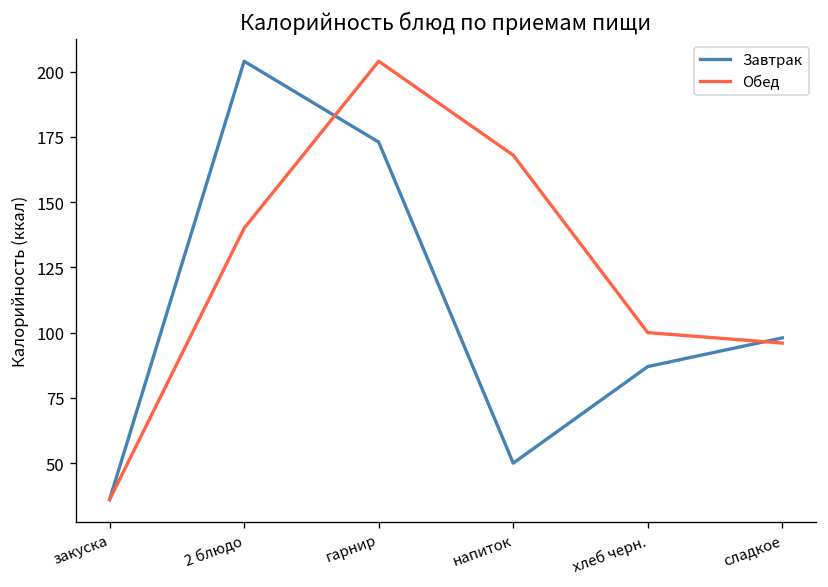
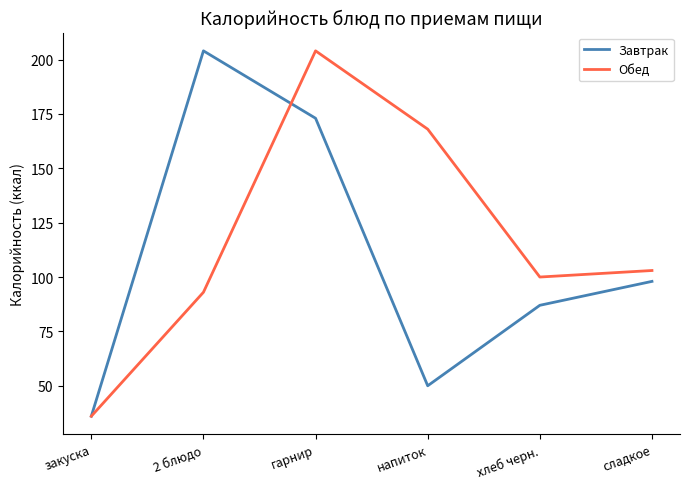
  {
    "Завтрак": {
      "2 блюдо": 204,
      "гарнир": 173,
      "напиток": 50,
      "хлеб черн.": 87,
      "сладкое": 98
    },
    "Обед": {
-     "2 блюдо": 140,
+     "2 блюдо": 93,
      "гарнир": 204,
      "напиток": 168,
      "хлеб черн.": 100,
-     "сладкое": 96
+     "сладкое": 103
    }
  }
